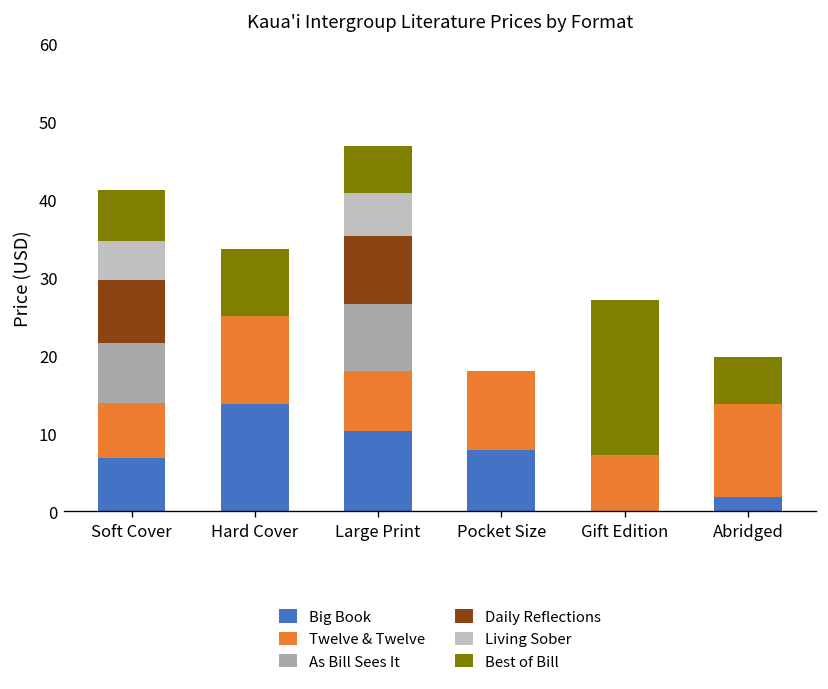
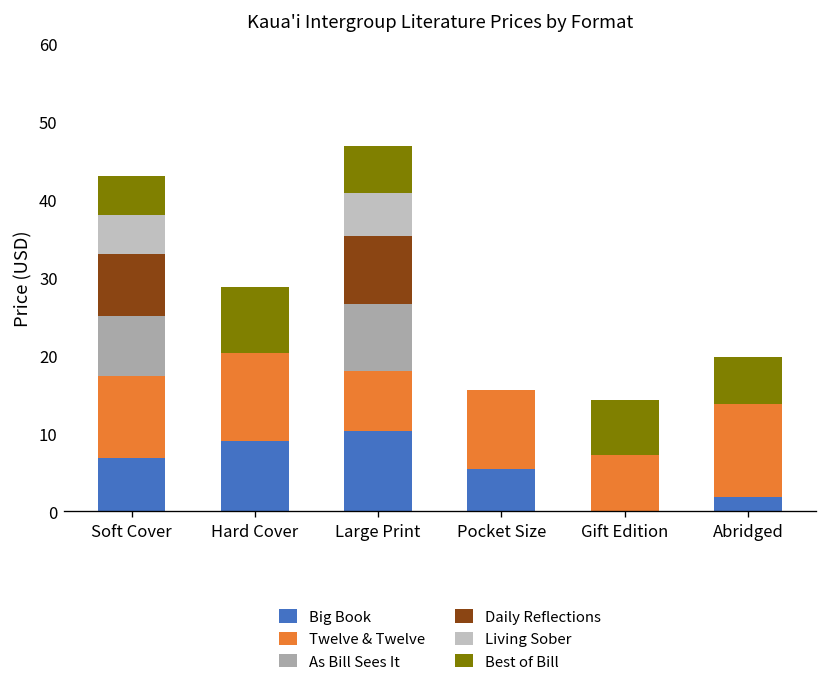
  {
    "Big Book": {
      "Soft Cover": 7,
-     "Hard Cover": 14,
+     "Hard Cover": 9,
      "Large Print": 10,
-     "Pocket Size": 8,
+     "Pocket Size": 6,
      "Gift Edition": 0,
      "Abridged": 2
    },
    "Twelve & Twelve": {
-     "Soft Cover": 7,
+     "Soft Cover": 10,
      "Hard Cover": 11,
      "Large Print": 8,
      "Pocket Size": 10,
      "Gift Edition": 7,
      "Abridged": 12
    },
    "Daily Reflections": {
      "Soft Cover": 8,
      "Hard Cover": 0,
      "Large Print": 9,
      "Pocket Size": 0,
      "Gift Edition": 0,
      "Abridged": 0
    },
    "Best of Bill": {
-     "Soft Cover": 7,
+     "Soft Cover": 5,
      "Hard Cover": 9,
      "Large Print": 6,
      "Pocket Size": 0,
-     "Gift Edition": 20,
+     "Gift Edition": 7,
      "Abridged": 6
    }
  }
